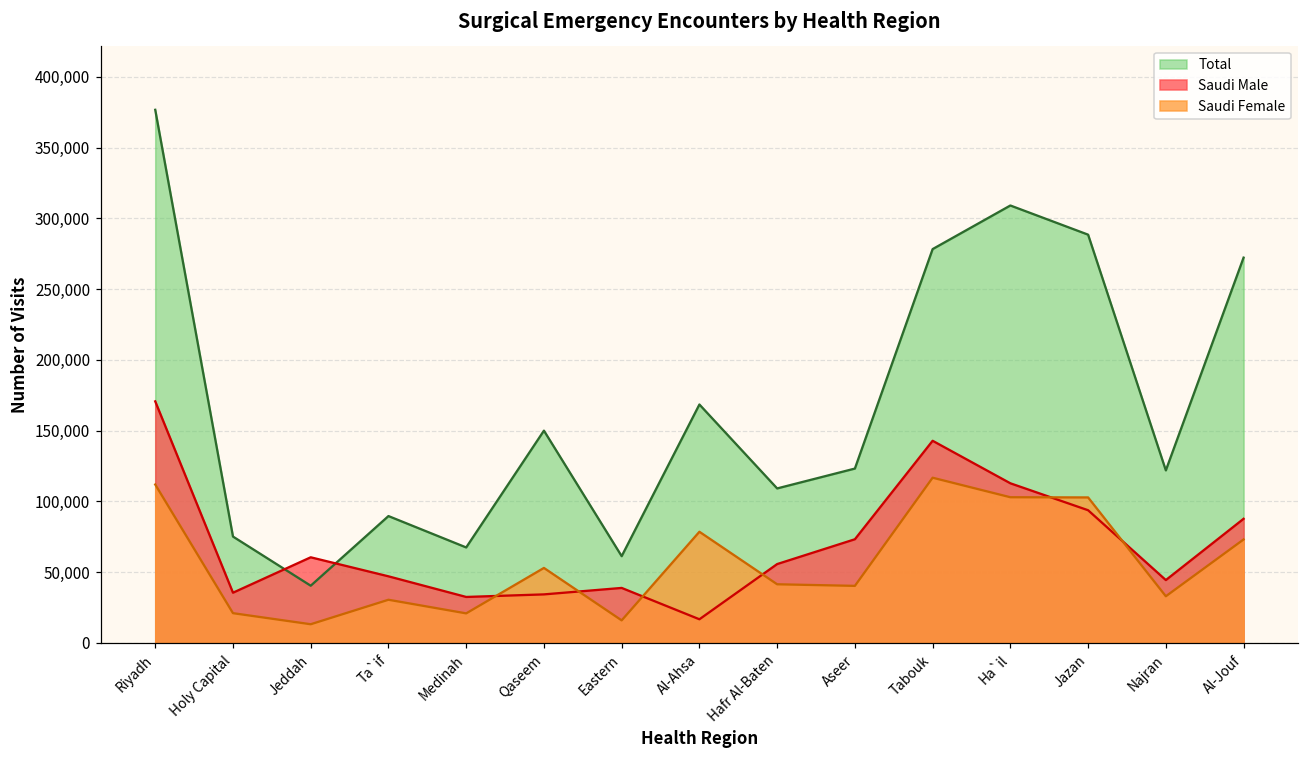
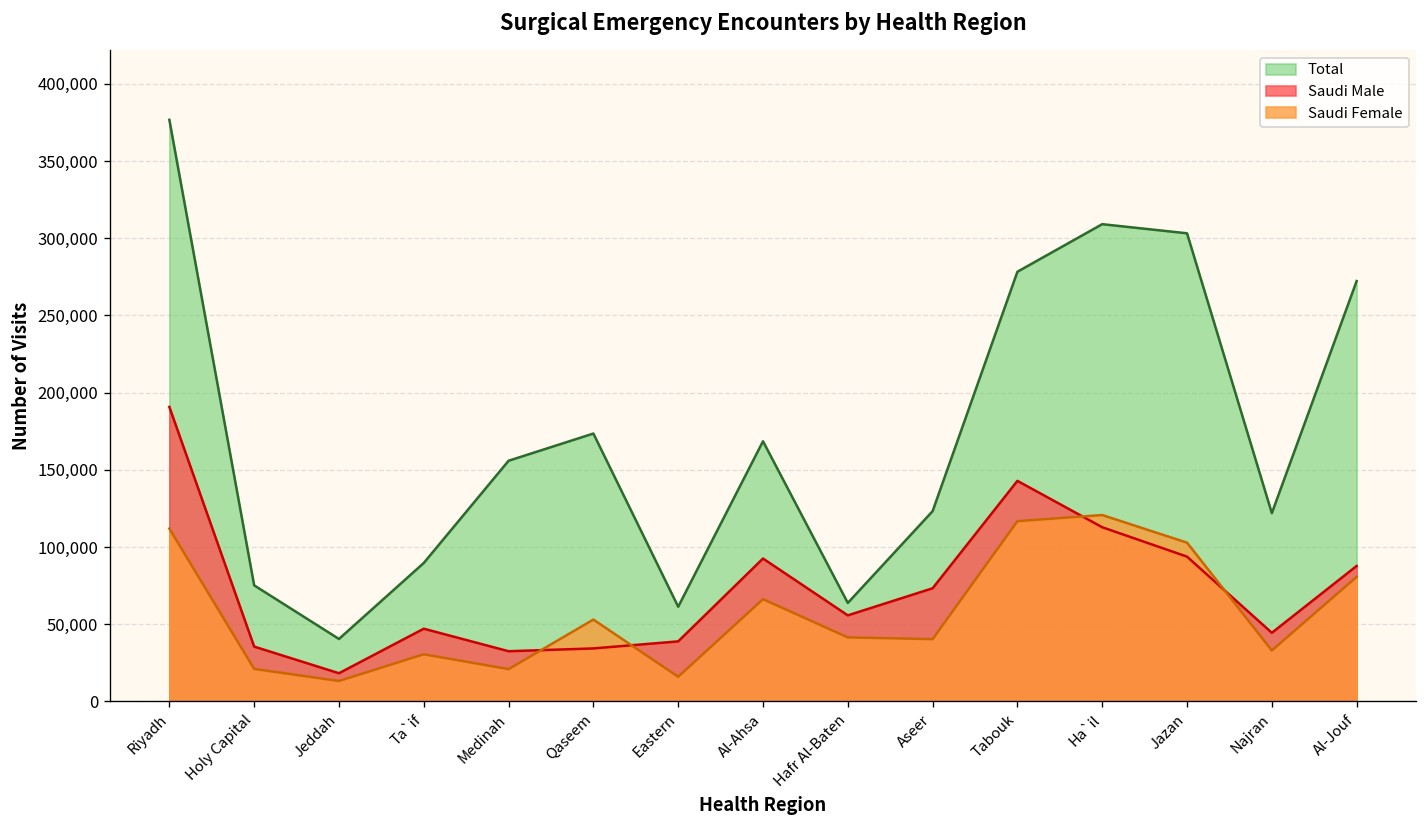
  {
    "Total": {
      "Riyadh": "377,000",
      "Holy Capital": "75,000",
      "Jeddah": "40,000",
      "Ta`if": "90,000",
-     "Medinah": "67,000",
-     "Qaseem": "150,000",
+     "Medinah": "156,000",
+     "Qaseem": "174,000",
      "Eastern": "61,000",
      "Al-Ahsa": "168,000",
-     "Hafr Al-Baten": "109,000",
+     "Hafr Al-Baten": "64,000",
      "Aseer": "123,000",
      "Tabouk": "278,000",
      "Ha`il": "309,000",
-     "Jazan": "289,000",
+     "Jazan": "303,000",
      "Najran": "122,000",
      "Al-Jouf": "272,000"
    },
    "Saudi Male": {
-     "Riyadh": "171,000",
+     "Riyadh": "191,000",
      "Holy Capital": "35,000",
-     "Jeddah": "61,000",
+     "Jeddah": "18,000",
      "Ta`if": "47,000",
      "Medinah": "32,000",
      "Qaseem": "34,000",
      "Eastern": "39,000",
-     "Al-Ahsa": "17,000",
+     "Al-Ahsa": "93,000",
      "Hafr Al-Baten": "56,000",
      "Aseer": "73,000",
      "Tabouk": "143,000",
      "Ha`il": "113,000",
      "Jazan": "94,000",
      "Najran": "44,000",
      "Al-Jouf": "88,000"
    },
    "Saudi Female": {
      "Riyadh": "112,000",
      "Holy Capital": "21,000",
      "Jeddah": "13,000",
      "Ta`if": "31,000",
      "Medinah": "21,000",
      "Qaseem": "53,000",
      "Eastern": "16,000",
-     "Al-Ahsa": "79,000",
+     "Al-Ahsa": "66,000",
      "Hafr Al-Baten": "41,000",
      "Aseer": "40,000",
      "Tabouk": "117,000",
-     "Ha`il": "103,000",
+     "Ha`il": "121,000",
      "Jazan": "103,000",
      "Najran": "33,000",
-     "Al-Jouf": "73,000"
+     "Al-Jouf": "81,000"
    }
  }
